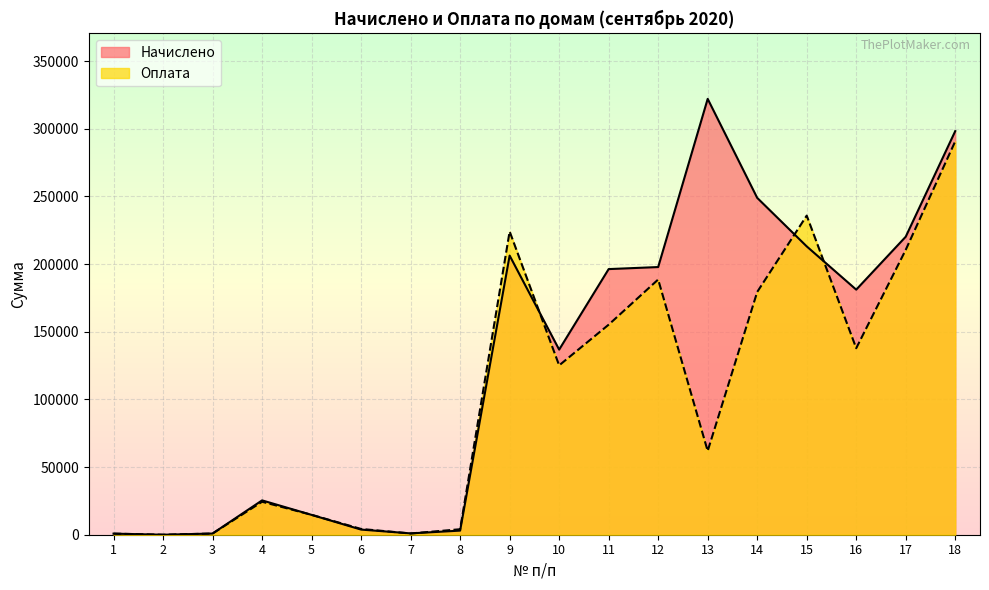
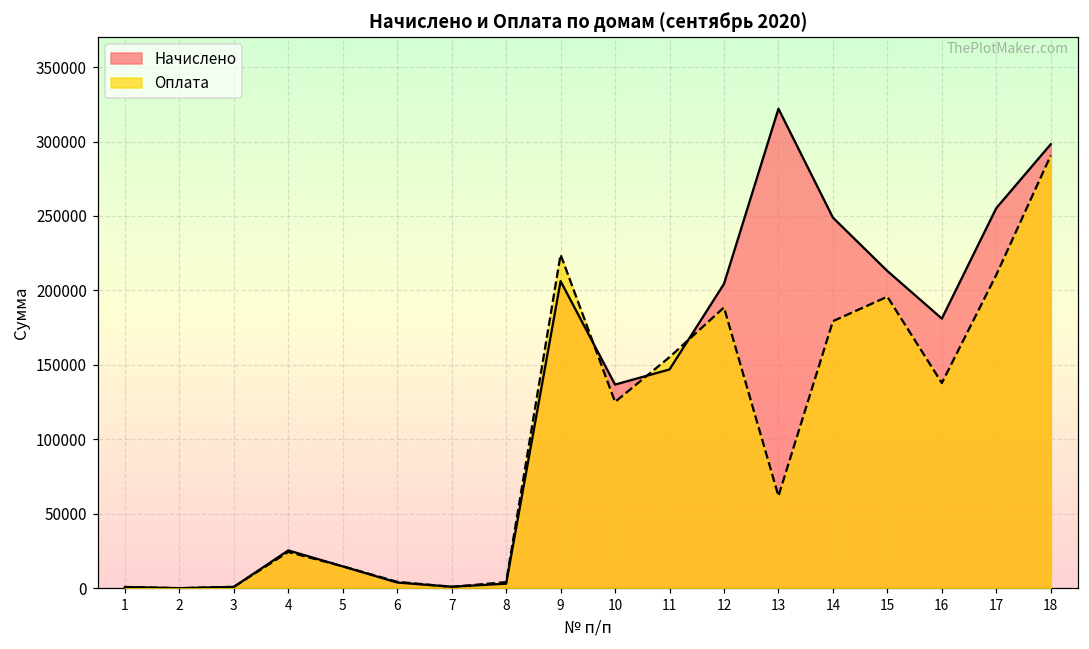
  {
    "Начислено": {
      "9": 206000,
      "10": 137000,
-     "11": 196000,
-     "12": 198000,
+     "11": 147000,
+     "12": 204000,
      "13": 322000,
      "14": 249000,
      "15": 213000,
      "16": 181000,
-     "17": 220000,
+     "17": 255000,
      "18": 298000
    },
    "Оплата": {
      "9": 224000,
      "10": 125000,
      "11": 155000,
      "12": 189000,
      "13": 62000,
      "14": 179000,
-     "15": 236000,
+     "15": 196000,
      "16": 138000,
      "17": 210000,
      "18": 291000
    }
  }
